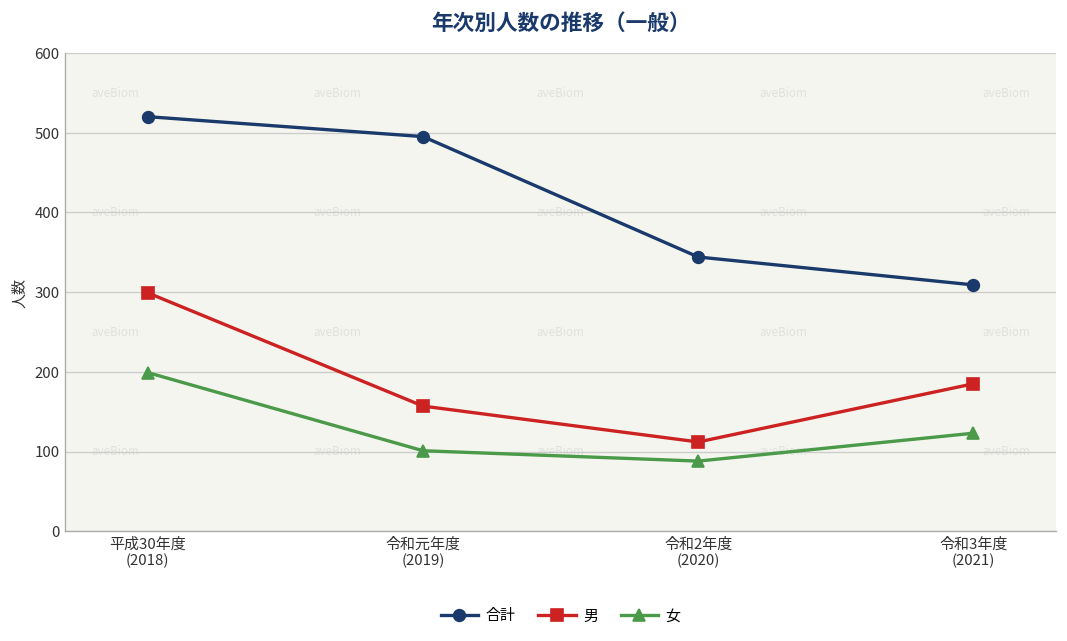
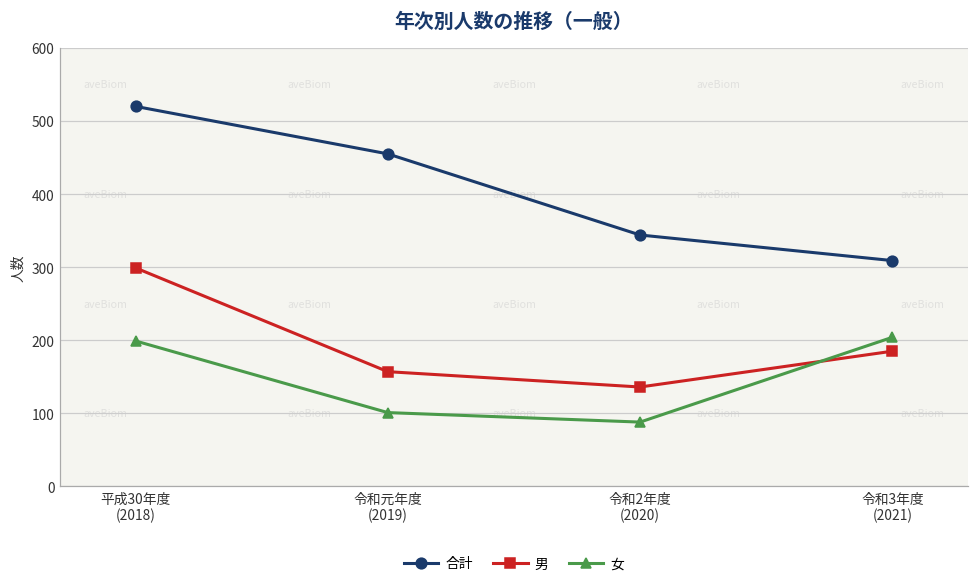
  {
    "合計": {
      "平成30年度 (2018)": 520,
-     "令和元年度 (2019)": 500,
+     "令和元年度 (2019)": 460,
      "令和2年度 (2020)": 340,
      "令和3年度 (2021)": 310
    },
    "男": {
      "平成30年度 (2018)": 300,
      "令和元年度 (2019)": 160,
-     "令和2年度 (2020)": 110,
+     "令和2年度 (2020)": 140,
      "令和3年度 (2021)": 190
    },
    "女": {
      "平成30年度 (2018)": 200,
      "令和元年度 (2019)": 100,
      "令和2年度 (2020)": 90,
-     "令和3年度 (2021)": 120
+     "令和3年度 (2021)": 200
    }
  }
